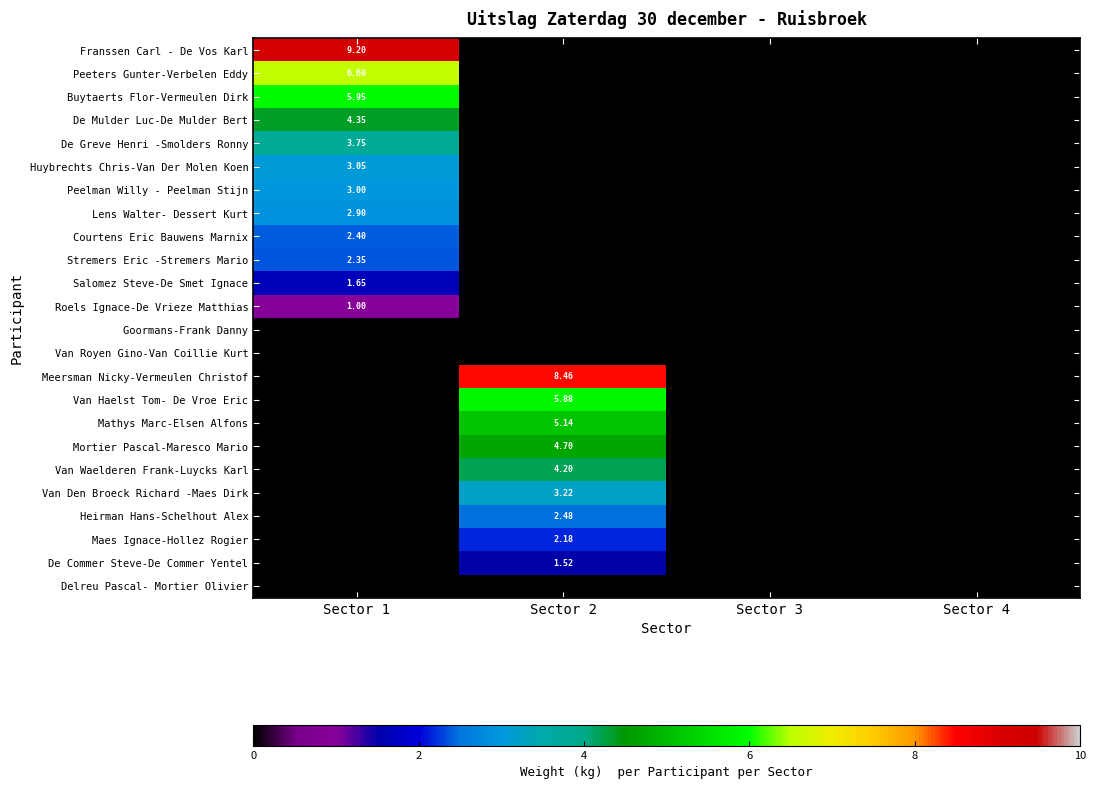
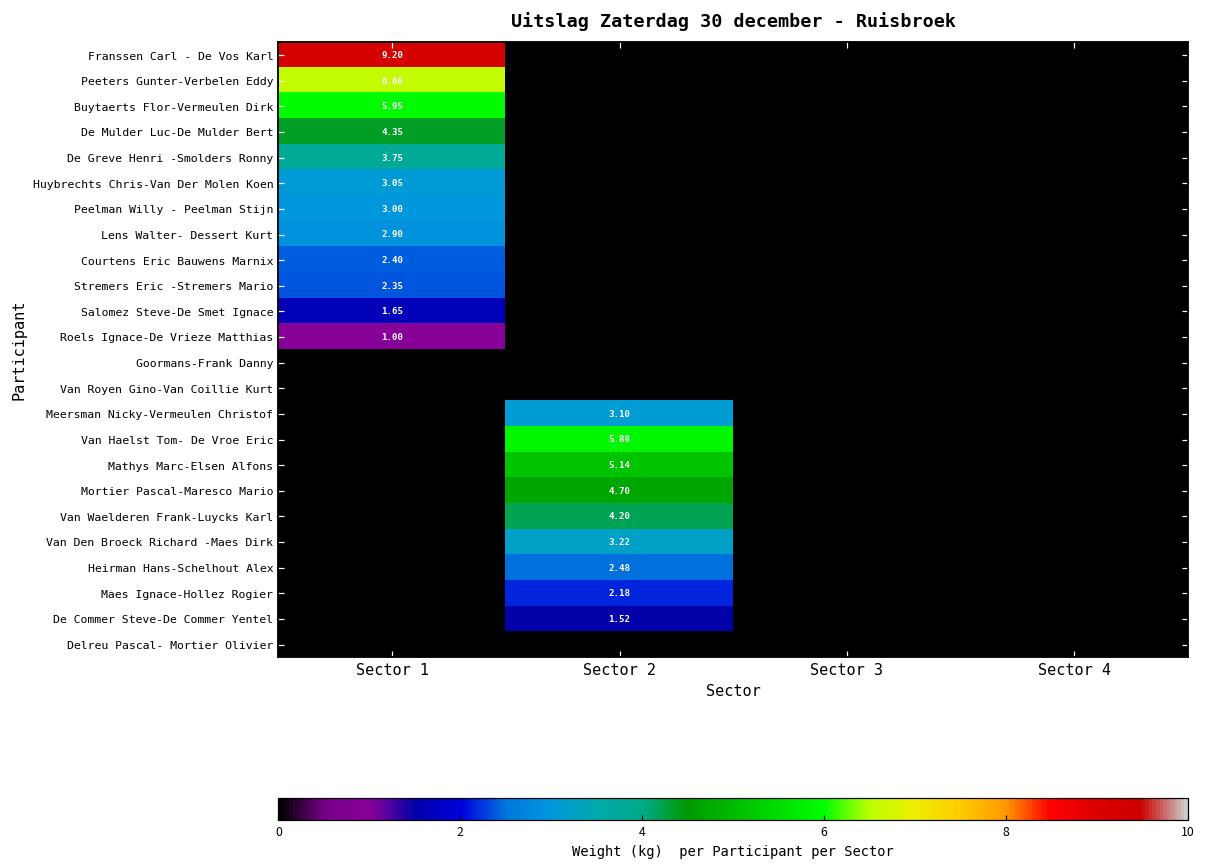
  {
    "Franssen Carl - De Vos Karl": {
      "Sector 1": 9.20
    },
    "Peeters Gunter-Verbelen Eddy": {
      "Sector 1": 6.60
    },
    "Buytaerts Flor-Vermeulen Dirk": {
      "Sector 1": 5.95
    },
    "De Mulder Luc-De Mulder Bert": {
      "Sector 1": 4.35
    },
    "De Greve Henri -Smolders Ronny": {
      "Sector 1": 3.75
    },
    "Huybrechts Chris-Van Der Molen Koen": {
      "Sector 1": 3.05
    },
    "Peelman Willy - Peelman Stijn": {
      "Sector 1": 3.00
    },
    "Lens Walter- Dessert Kurt": {
      "Sector 1": 2.90
    },
    "Courtens Eric Bauwens Marnix": {
      "Sector 1": 2.40
    },
    "Stremers Eric -Stremers Mario": {
      "Sector 1": 2.35
    },
    "Salomez Steve-De Smet Ignace": {
      "Sector 1": 1.65
    },
    "Roels Ignace-De Vrieze Matthias": {
      "Sector 1": 1.00
    },
    "Meersman Nicky-Vermeulen Christof": {
-     "Sector 2": 8.46
+     "Sector 2": 3.10
    },
    "Van Haelst Tom- De Vroe Eric": {
      "Sector 2": 5.88
    },
    "Mathys Marc-Elsen Alfons": {
      "Sector 2": 5.14
    },
    "Mortier Pascal-Maresco Mario": {
      "Sector 2": 4.70
    },
    "Van Waelderen Frank-Luycks Karl": {
      "Sector 2": 4.20
    },
    "Van Den Broeck Richard -Maes Dirk": {
      "Sector 2": 3.22
    },
    "Heirman Hans-Schelhout Alex": {
      "Sector 2": 2.48
    },
    "Maes Ignace-Hollez Rogier": {
      "Sector 2": 2.18
    },
    "De Commer Steve-De Commer Yentel": {
      "Sector 2": 1.52
    }
  }
